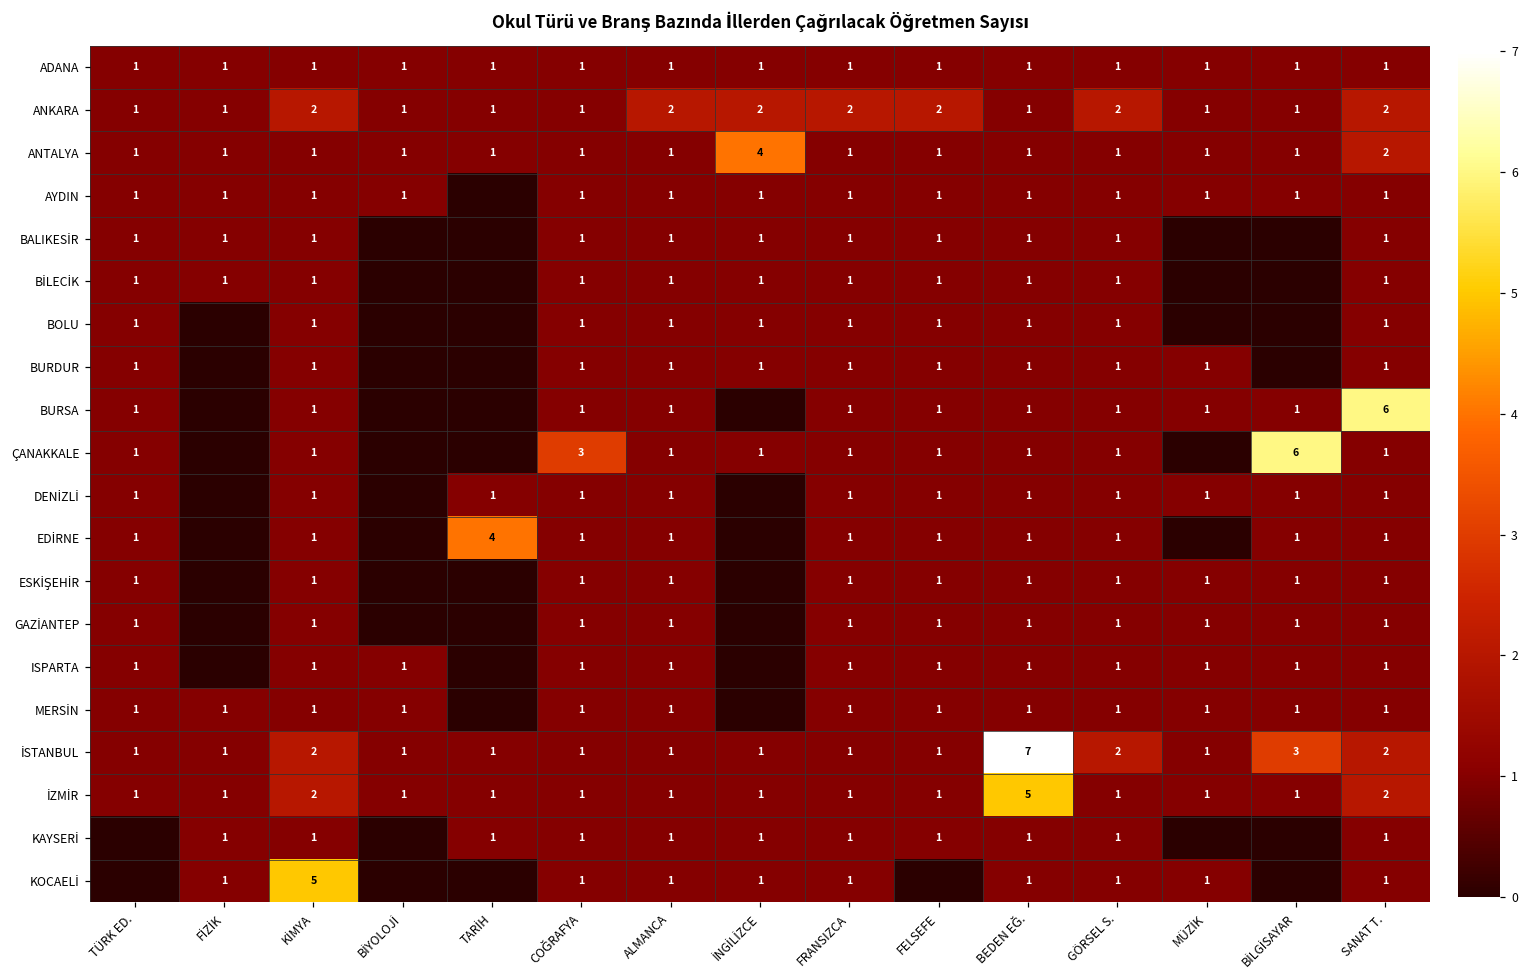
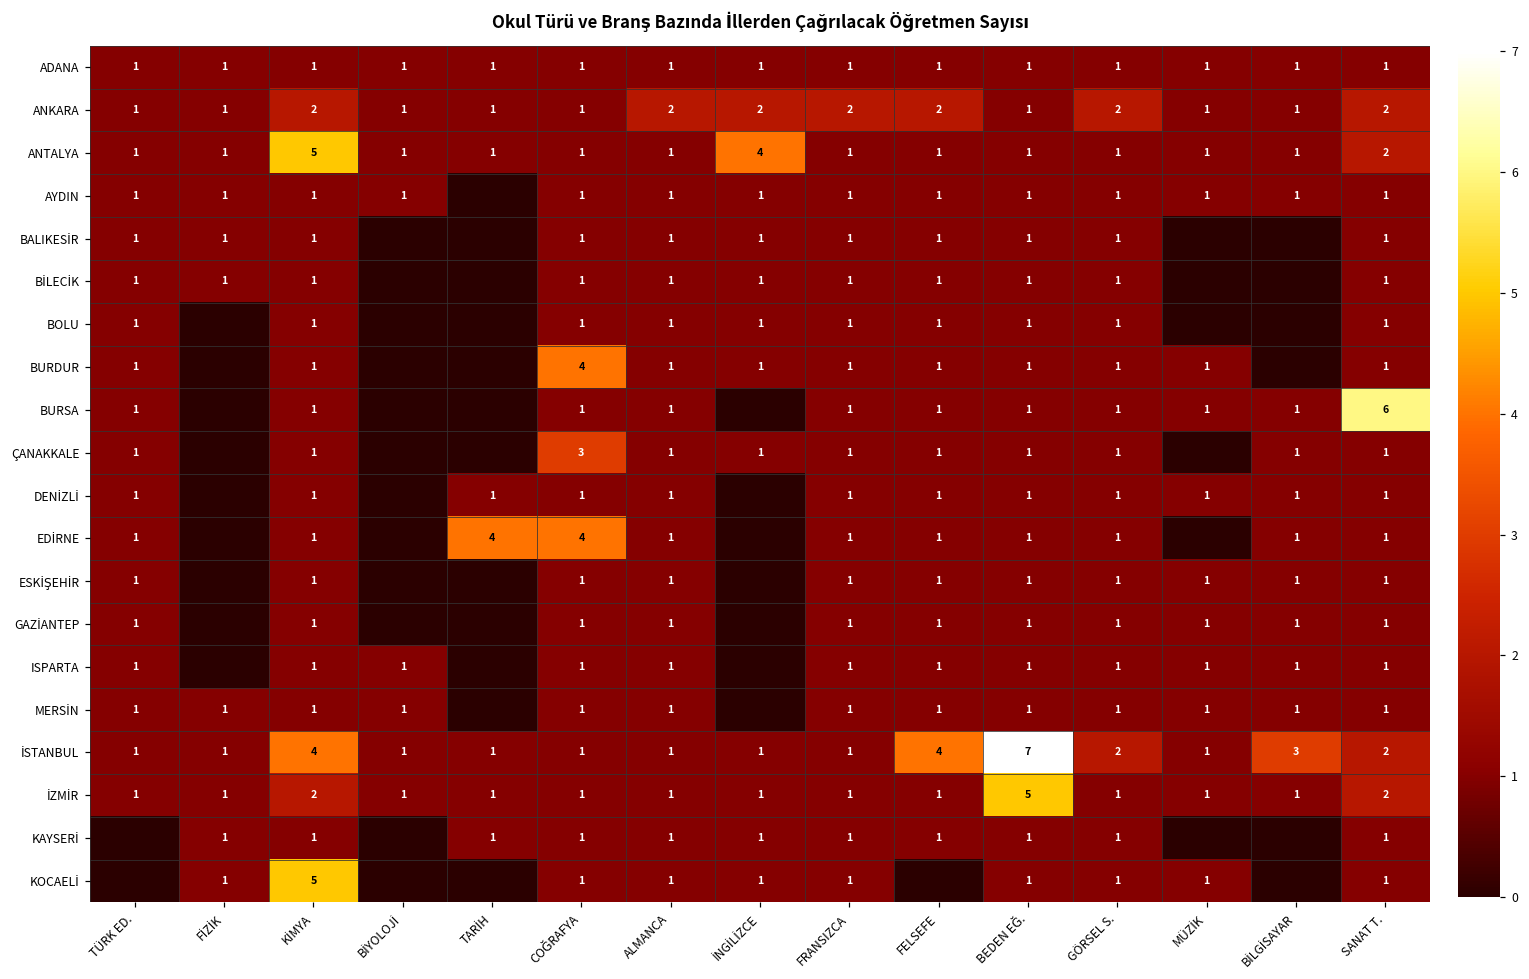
  {
    "ANTALYA": {
      "TÜRK ED.": 1,
      "FİZİK": 1,
-     "KİMYA": 1,
+     "KİMYA": 5,
      "BİYOLOJİ": 1,
      "TARİH": 1,
      "COĞRAFYA": 1,
      "ALMANCA": 1,
      "İNGİLİZCE": 4,
      "FRANSIZCA": 1,
      "FELSEFE": 1,
      "BEDEN EĞ.": 1,
      "GÖRSEL S.": 1,
      "MÜZİK": 1,
      "BİLGİSAYAR": 1,
      "SANAT T.": 2
    },
    "BURDUR": {
      "TÜRK ED.": 1,
      "KİMYA": 1,
-     "COĞRAFYA": 1,
+     "COĞRAFYA": 4,
      "ALMANCA": 1,
      "İNGİLİZCE": 1,
      "FRANSIZCA": 1,
      "FELSEFE": 1,
      "BEDEN EĞ.": 1,
      "GÖRSEL S.": 1,
      "MÜZİK": 1,
      "SANAT T.": 1
    },
    "ÇANAKKALE": {
      "TÜRK ED.": 1,
      "KİMYA": 1,
      "COĞRAFYA": 3,
      "ALMANCA": 1,
      "İNGİLİZCE": 1,
      "FRANSIZCA": 1,
      "FELSEFE": 1,
      "BEDEN EĞ.": 1,
      "GÖRSEL S.": 1,
-     "BİLGİSAYAR": 6,
+     "BİLGİSAYAR": 1,
      "SANAT T.": 1
    },
    "EDİRNE": {
      "TÜRK ED.": 1,
      "KİMYA": 1,
      "TARİH": 4,
-     "COĞRAFYA": 1,
+     "COĞRAFYA": 4,
      "ALMANCA": 1,
      "FRANSIZCA": 1,
      "FELSEFE": 1,
      "BEDEN EĞ.": 1,
      "GÖRSEL S.": 1,
      "BİLGİSAYAR": 1,
      "SANAT T.": 1
    },
    "İSTANBUL": {
      "TÜRK ED.": 1,
      "FİZİK": 1,
-     "KİMYA": 2,
+     "KİMYA": 4,
      "BİYOLOJİ": 1,
      "TARİH": 1,
      "COĞRAFYA": 1,
      "ALMANCA": 1,
      "İNGİLİZCE": 1,
      "FRANSIZCA": 1,
-     "FELSEFE": 1,
+     "FELSEFE": 4,
      "BEDEN EĞ.": 7,
      "GÖRSEL S.": 2,
      "MÜZİK": 1,
      "BİLGİSAYAR": 3,
      "SANAT T.": 2
    }
  }
